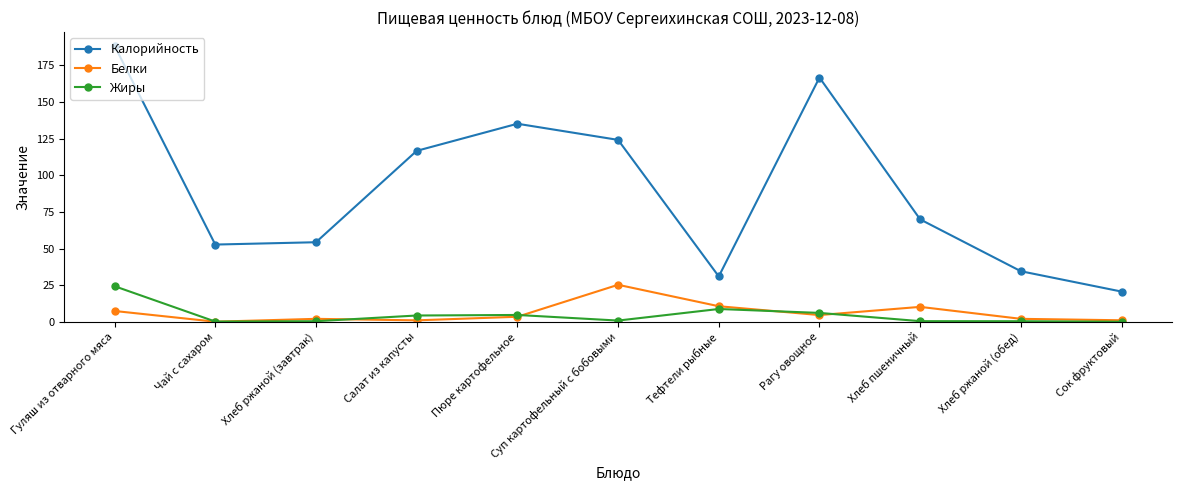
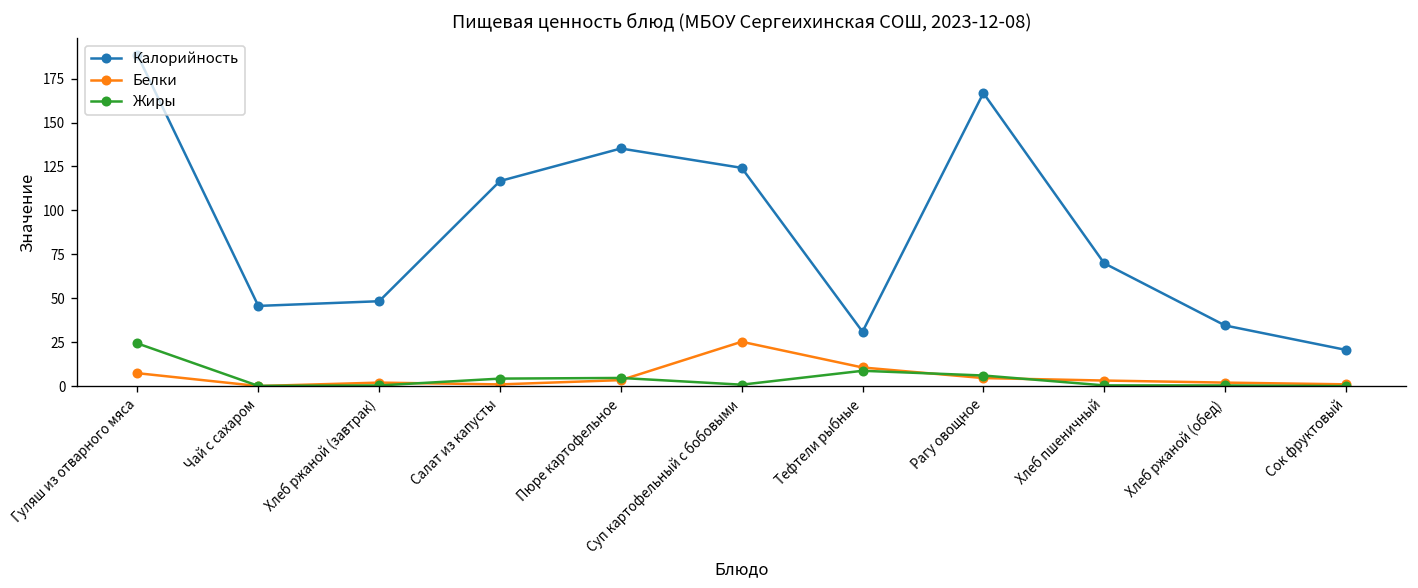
  {
    "Калорийность": {
-     "Чай с сахаром": 53,
-     "Хлеб ржаной (завтрак)": 54,
+     "Чай с сахаром": 46,
+     "Хлеб ржаной (завтрак)": 48,
      "Салат из капусты": 117,
      "Пюре картофельное": 135,
      "Суп картофельный с бобовыми": 124,
      "Тефтели рыбные": 31,
      "Рагу овощное": 167,
      "Хлеб пшеничный": 70,
      "Хлеб ржаной (обед)": 35,
      "Сок фруктовый": 21
    },
    "Белки": {
      "Гуляш из отварного мяса": 7,
      "Салат из капусты": 1,
      "Суп картофельный с бобовыми": 25,
      "Тефтели рыбные": 11,
-     "Хлеб пшеничный": 10
+     "Хлеб пшеничный": 3
    },
    "Жиры": {
      "Гуляш из отварного мяса": 24,
      "Салат из капусты": 4,
      "Суп картофельный с бобовыми": 1,
      "Тефтели рыбные": 9,
      "Хлеб пшеничный": 0
    }
  }
